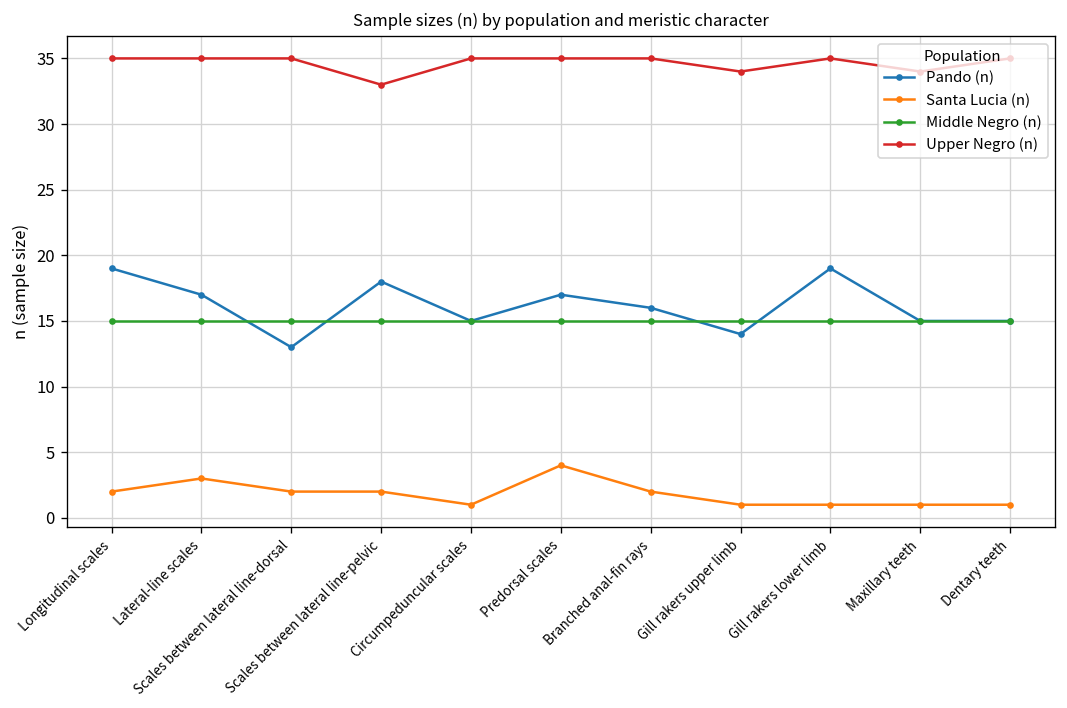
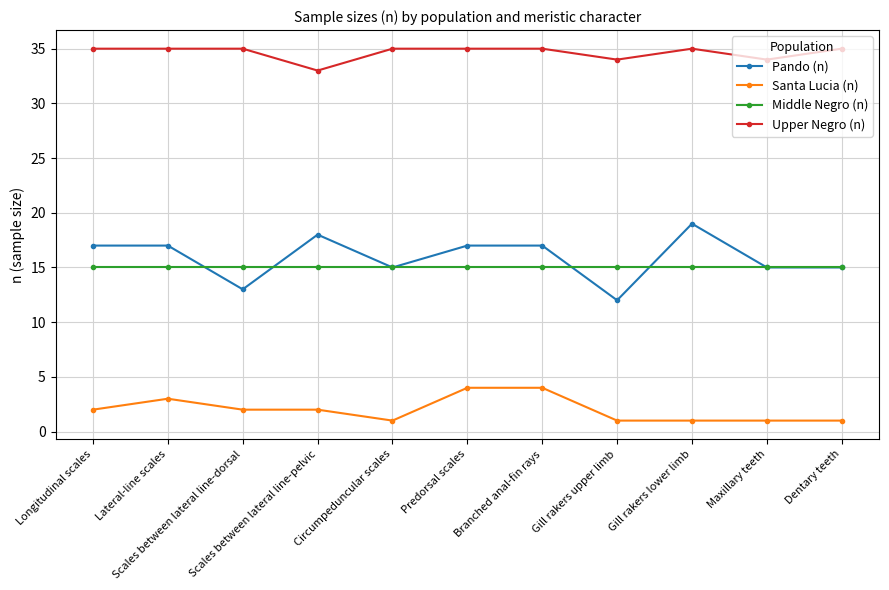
  {
    "Pando (n)": {
-     "Longitudinal scales": 19,
+     "Longitudinal scales": 17,
      "Lateral-line scales": 17,
      "Scales between lateral line-dorsal": 13,
      "Scales between lateral line-pelvic": 18,
      "Predorsal scales": 17,
-     "Branched anal-fin rays": 16,
-     "Gill rakers upper limb": 14,
+     "Branched anal-fin rays": 17,
+     "Gill rakers upper limb": 12,
      "Gill rakers lower limb": 19
    },
    "Santa Lucia (n)": {
      "Longitudinal scales": 2,
      "Lateral-line scales": 3,
      "Scales between lateral line-dorsal": 2,
      "Scales between lateral line-pelvic": 2,
      "Circumpeduncular scales": 1,
      "Predorsal scales": 4,
-     "Branched anal-fin rays": 2,
+     "Branched anal-fin rays": 4,
      "Gill rakers upper limb": 1,
      "Gill rakers lower limb": 1,
      "Maxillary teeth": 1,
      "Dentary teeth": 1
    },
    "Middle Negro (n)": {
      "Longitudinal scales": 15,
      "Lateral-line scales": 15,
      "Scales between lateral line-dorsal": 15,
      "Scales between lateral line-pelvic": 15,
      "Predorsal scales": 15,
      "Branched anal-fin rays": 15,
      "Gill rakers upper limb": 15,
      "Gill rakers lower limb": 15
    },
    "Upper Negro (n)": {
      "Longitudinal scales": 35,
      "Lateral-line scales": 35,
      "Scales between lateral line-dorsal": 35,
      "Scales between lateral line-pelvic": 33,
      "Circumpeduncular scales": 35,
      "Predorsal scales": 35,
      "Branched anal-fin rays": 35,
      "Gill rakers upper limb": 34,
      "Gill rakers lower limb": 35
    }
  }
